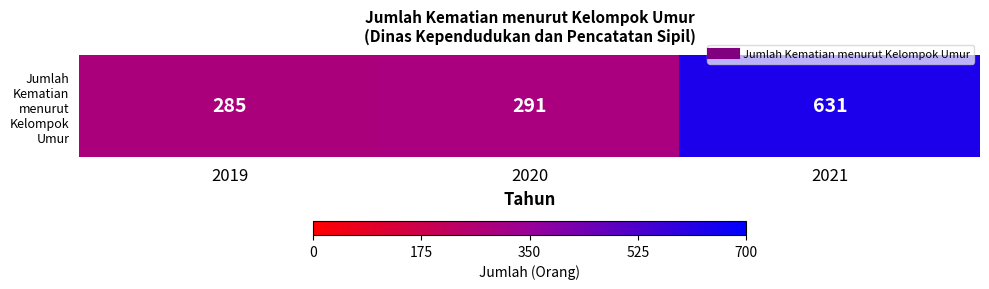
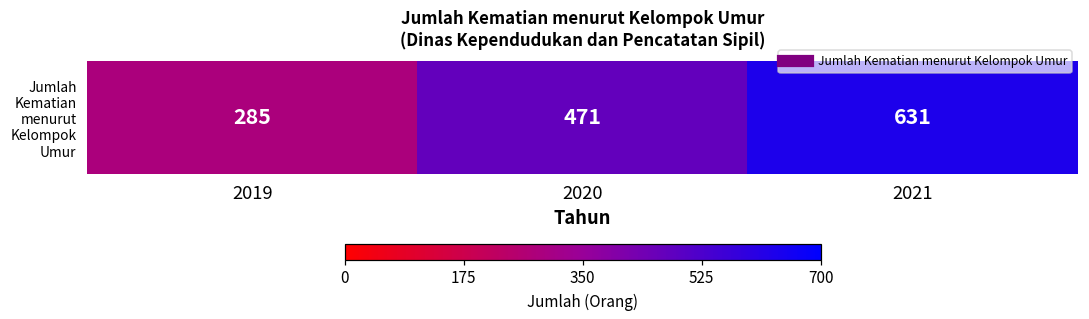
  {
    "Jumlah Kematian menurut Kelompok Umur": {
      "2019": 285,
-     "2020": 291,
+     "2020": 471,
      "2021": 631
    }
  }
